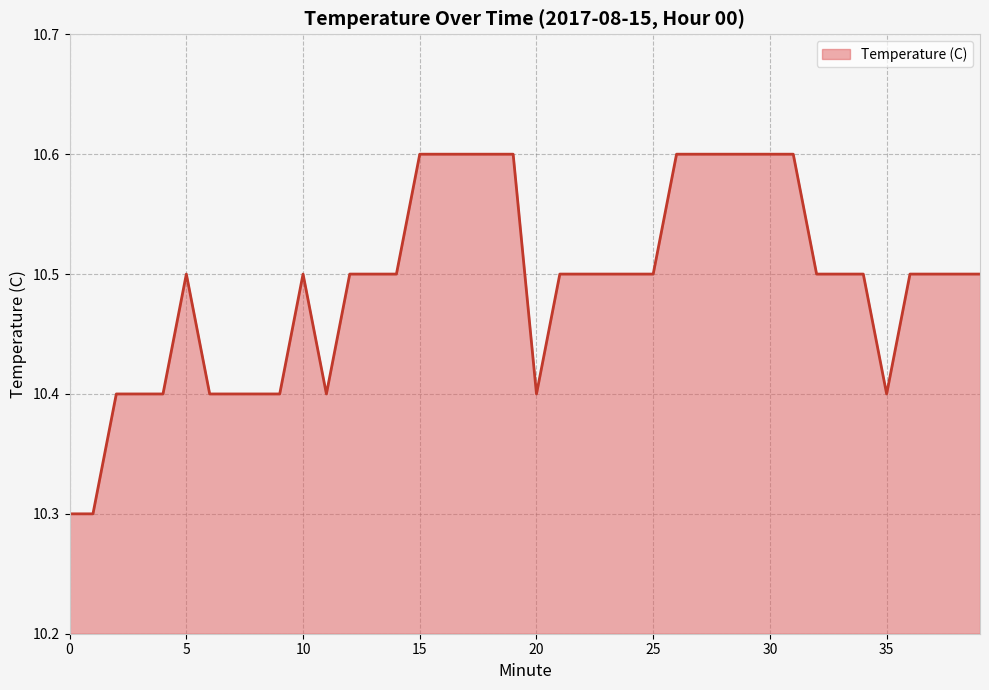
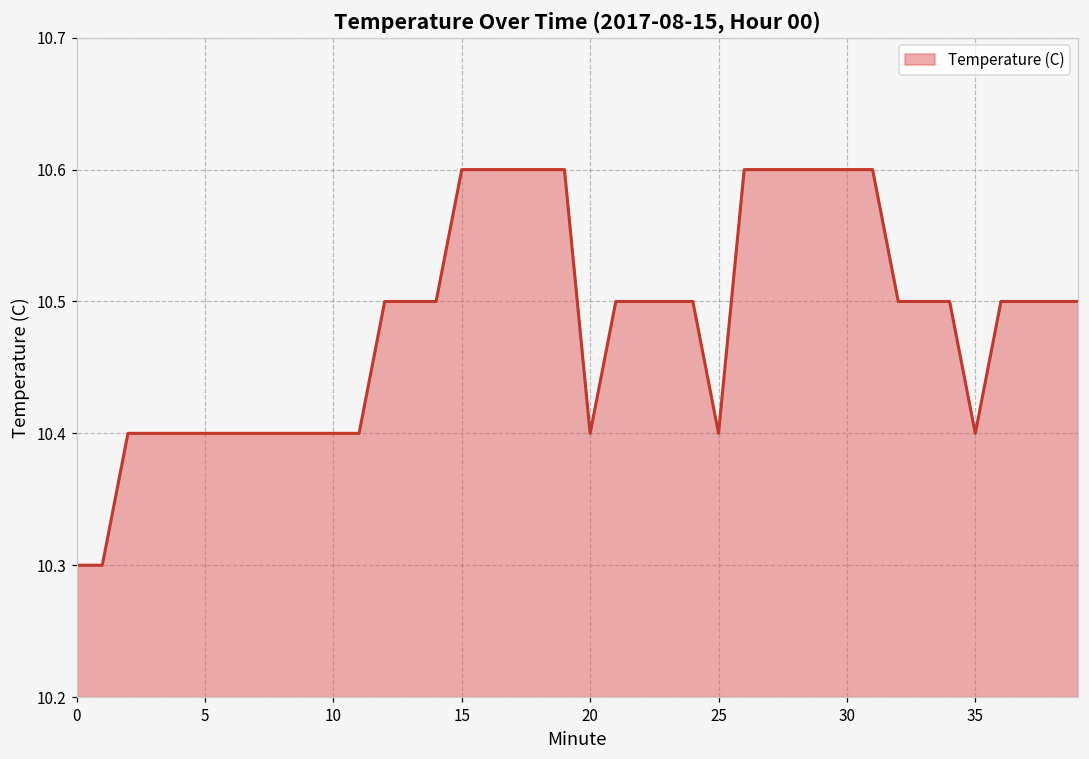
  {
    "0": 10.3,
-   "5": 10.5,
-   "10": 10.5,
+   "5": 10.4,
+   "10": 10.4,
    "15": 10.6,
    "20": 10.4,
-   "25": 10.5,
+   "25": 10.4,
    "30": 10.6,
    "35": 10.4
  }
